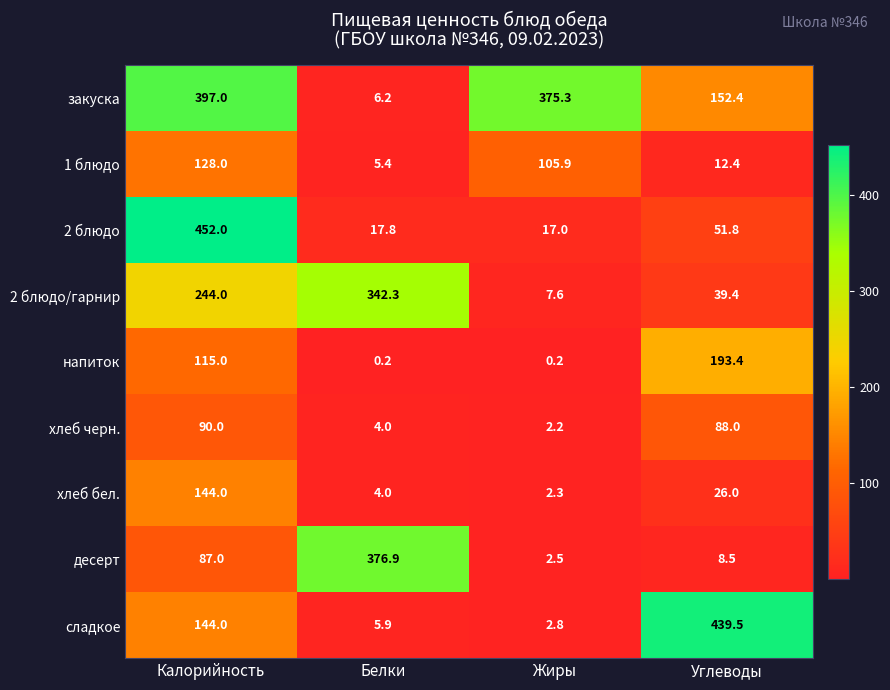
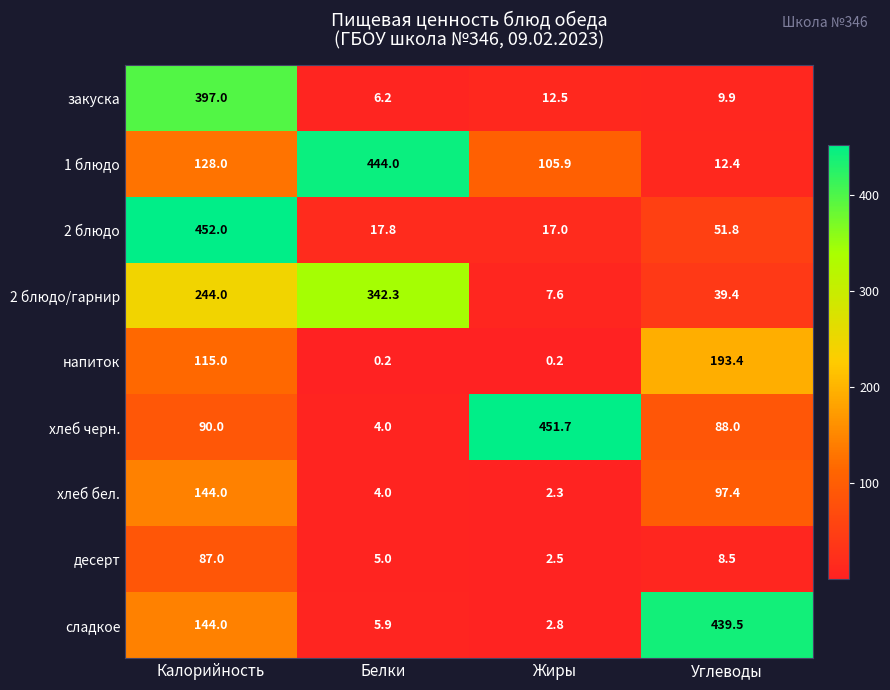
  {
    "закуска": {
      "Калорийность": 397.0,
      "Белки": 6.2,
-     "Жиры": 375.3,
-     "Углеводы": 152.4
+     "Жиры": 12.5,
+     "Углеводы": 9.9
    },
    "1 блюдо": {
      "Калорийность": 128.0,
-     "Белки": 5.4,
+     "Белки": 444.0,
      "Жиры": 105.9,
      "Углеводы": 12.4
    },
    "2 блюдо": {
      "Калорийность": 452.0,
      "Белки": 17.8,
      "Жиры": 17.0,
      "Углеводы": 51.8
    },
    "2 блюдо/гарнир": {
      "Калорийность": 244.0,
      "Белки": 342.3,
      "Жиры": 7.6,
      "Углеводы": 39.4
    },
    "напиток": {
      "Калорийность": 115.0,
      "Белки": 0.2,
      "Жиры": 0.2,
      "Углеводы": 193.4
    },
    "хлеб черн.": {
      "Калорийность": 90.0,
      "Белки": 4.0,
-     "Жиры": 2.2,
+     "Жиры": 451.7,
      "Углеводы": 88.0
    },
    "хлеб бел.": {
      "Калорийность": 144.0,
      "Белки": 4.0,
      "Жиры": 2.3,
-     "Углеводы": 26.0
+     "Углеводы": 97.4
    },
    "десерт": {
      "Калорийность": 87.0,
-     "Белки": 376.9,
+     "Белки": 5.0,
      "Жиры": 2.5,
      "Углеводы": 8.5
    },
    "сладкое": {
      "Калорийность": 144.0,
      "Белки": 5.9,
      "Жиры": 2.8,
      "Углеводы": 439.5
    }
  }
